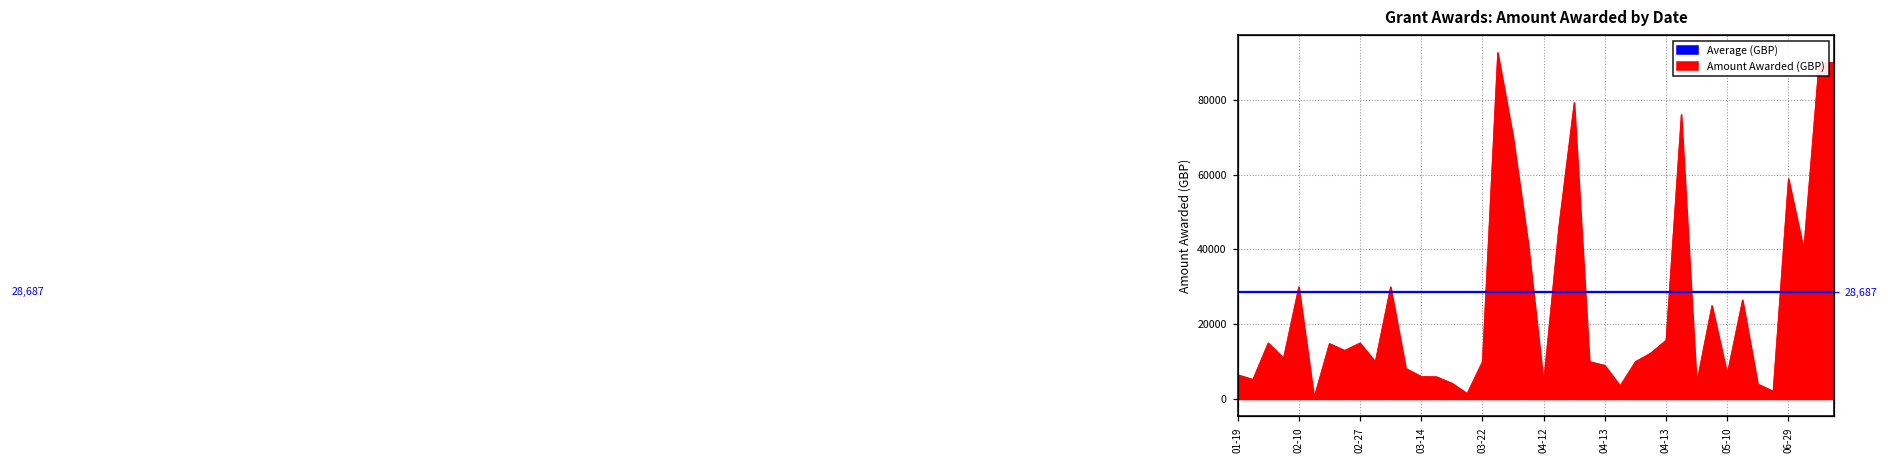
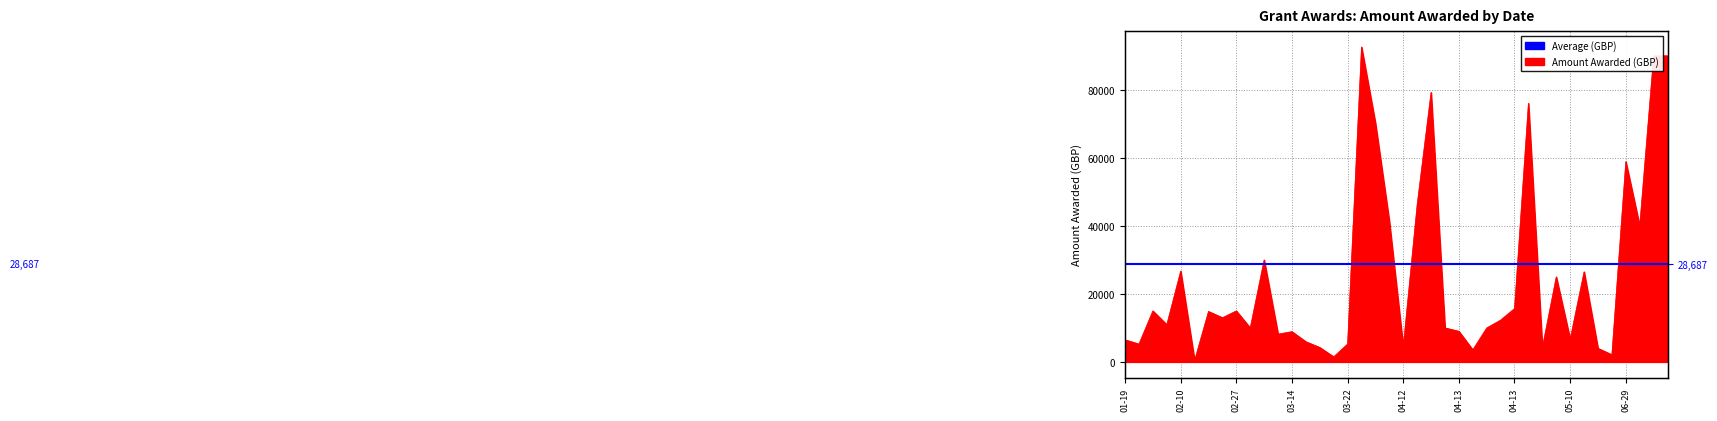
  {
    "01-19": 7000,
-   "02-10": 30000,
+   "02-10": 27000,
    "02-27": 15000,
-   "03-14": 6000,
-   "03-22": 10000,
+   "03-14": 9000,
+   "03-22": 5000,
    "04-12": 4000,
    "05-10": 7000,
    "06-29": 59000
  }
